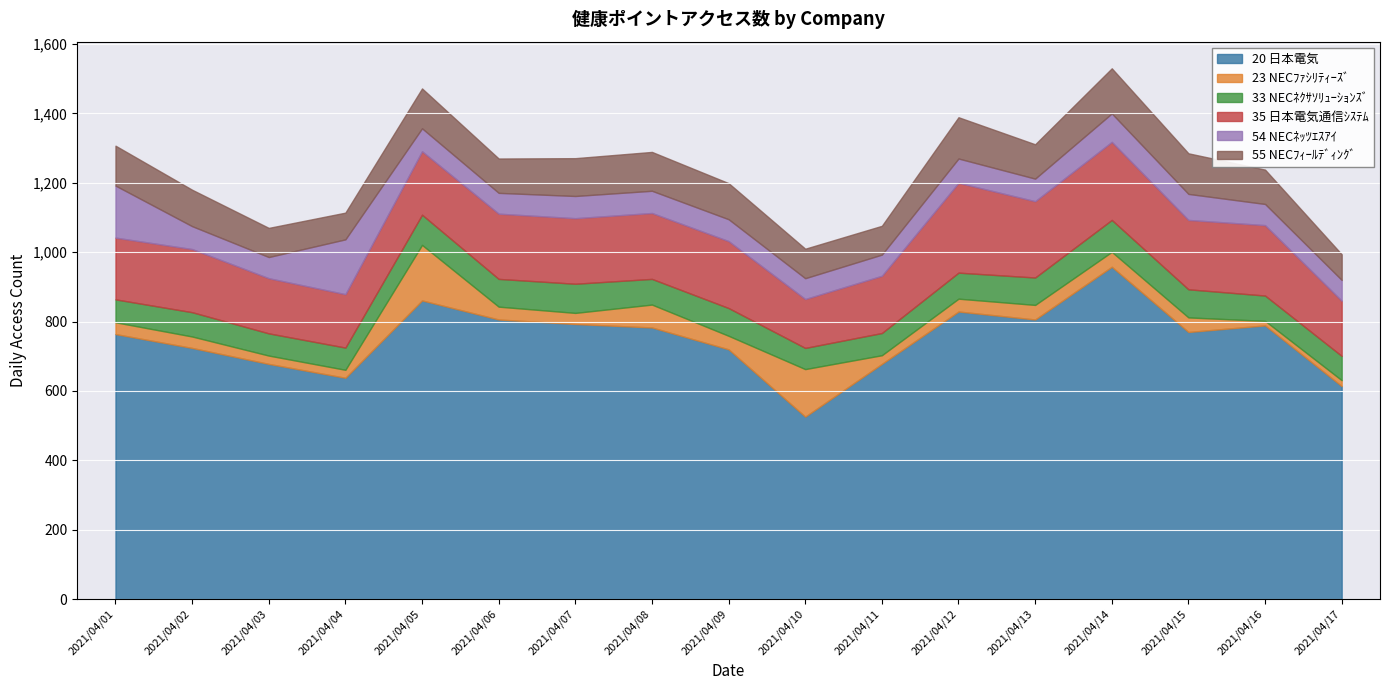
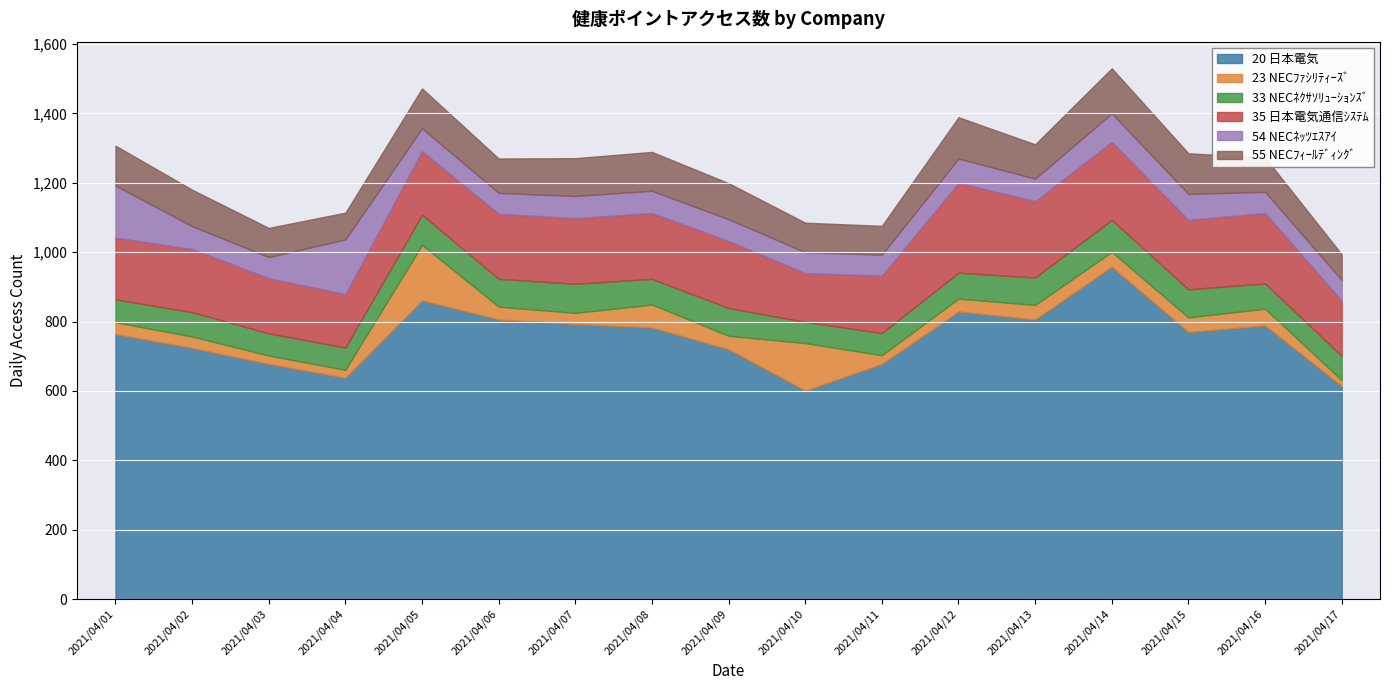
  {
    "20 日本電気": {
      "2021/04/01": 760,
      "2021/04/02": 720,
      "2021/04/03": 680,
      "2021/04/04": 640,
      "2021/04/05": 860,
      "2021/04/06": 810,
      "2021/04/07": 790,
      "2021/04/08": 780,
      "2021/04/09": 720,
-     "2021/04/10": 530,
+     "2021/04/10": 600,
      "2021/04/11": 680,
      "2021/04/12": 830,
      "2021/04/13": 810,
      "2021/04/14": 960,
      "2021/04/15": 770,
      "2021/04/16": 790,
      "2021/04/17": 610
    },
    "23 NECﾌｧｼﾘﾃｨｰｽﾞ": {
      "2021/04/01": 30,
      "2021/04/02": 30,
      "2021/04/03": 20,
      "2021/04/04": 20,
      "2021/04/05": 160,
      "2021/04/06": 40,
      "2021/04/07": 30,
      "2021/04/08": 70,
      "2021/04/09": 40,
      "2021/04/10": 140,
      "2021/04/11": 30,
      "2021/04/12": 40,
      "2021/04/13": 40,
      "2021/04/14": 40,
      "2021/04/15": 40,
-     "2021/04/16": 10,
+     "2021/04/16": 50,
      "2021/04/17": 20
    },
    "33 NECﾈｸｻｿﾘｭｰｼｮﾝｽﾞ": {
      "2021/04/01": 70,
      "2021/04/02": 70,
      "2021/04/03": 60,
      "2021/04/04": 60,
      "2021/04/05": 90,
      "2021/04/06": 80,
      "2021/04/07": 80,
      "2021/04/08": 70,
      "2021/04/09": 80,
      "2021/04/10": 60,
      "2021/04/11": 60,
      "2021/04/12": 80,
      "2021/04/13": 80,
      "2021/04/14": 90,
      "2021/04/15": 80,
      "2021/04/16": 70,
      "2021/04/17": 70
    },
    "35 日本電気通信ｼｽﾃﾑ": {
      "2021/04/01": 180,
      "2021/04/02": 180,
      "2021/04/03": 160,
      "2021/04/04": 150,
      "2021/04/05": 180,
      "2021/04/06": 190,
      "2021/04/07": 190,
      "2021/04/08": 190,
      "2021/04/09": 190,
      "2021/04/10": 140,
      "2021/04/11": 170,
      "2021/04/12": 260,
      "2021/04/13": 220,
      "2021/04/14": 230,
      "2021/04/15": 200,
      "2021/04/16": 200,
      "2021/04/17": 160
    },
    "54 NECﾈｯﾂｴｽｱｲ": {
      "2021/04/01": 150,
      "2021/04/02": 70,
      "2021/04/03": 60,
      "2021/04/04": 160,
      "2021/04/05": 70,
      "2021/04/06": 60,
      "2021/04/07": 60,
      "2021/04/08": 60,
      "2021/04/09": 60,
      "2021/04/10": 60,
      "2021/04/11": 60,
      "2021/04/12": 70,
      "2021/04/13": 70,
      "2021/04/14": 80,
      "2021/04/15": 80,
      "2021/04/16": 60,
      "2021/04/17": 60
    },
    "55 NECﾌｨｰﾙﾃﾞｨﾝｸﾞ": {
      "2021/04/01": 120,
      "2021/04/02": 110,
      "2021/04/03": 80,
      "2021/04/04": 80,
      "2021/04/05": 120,
      "2021/04/06": 100,
      "2021/04/07": 110,
      "2021/04/08": 110,
      "2021/04/09": 100,
      "2021/04/10": 90,
      "2021/04/11": 80,
      "2021/04/12": 120,
      "2021/04/13": 100,
      "2021/04/14": 130,
      "2021/04/15": 120,
      "2021/04/17": 70
    }
  }
